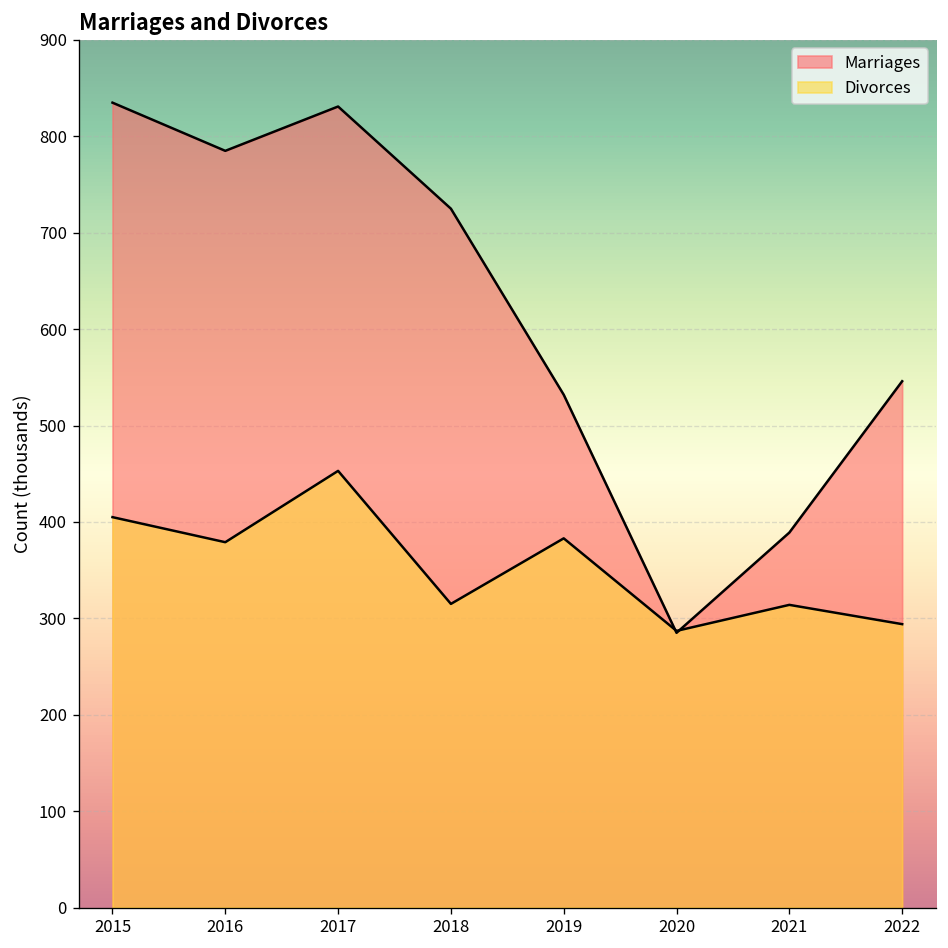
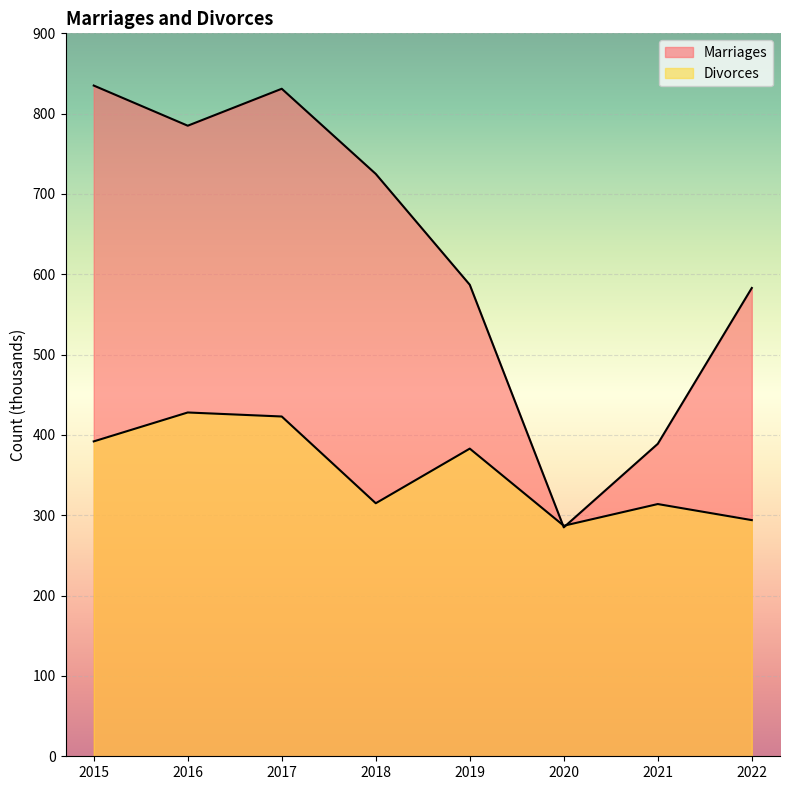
  {
    "Marriages": {
      "2015": 840,
      "2016": 790,
      "2017": 830,
      "2018": 730,
-     "2019": 530,
+     "2019": 590,
      "2021": 390,
-     "2022": 550
+     "2022": 580
    },
    "Divorces": {
-     "2015": 410,
-     "2016": 380,
-     "2017": 450,
+     "2015": 390,
+     "2016": 430,
+     "2017": 420,
      "2018": 320,
      "2019": 380,
      "2021": 310,
      "2022": 290
    }
  }
